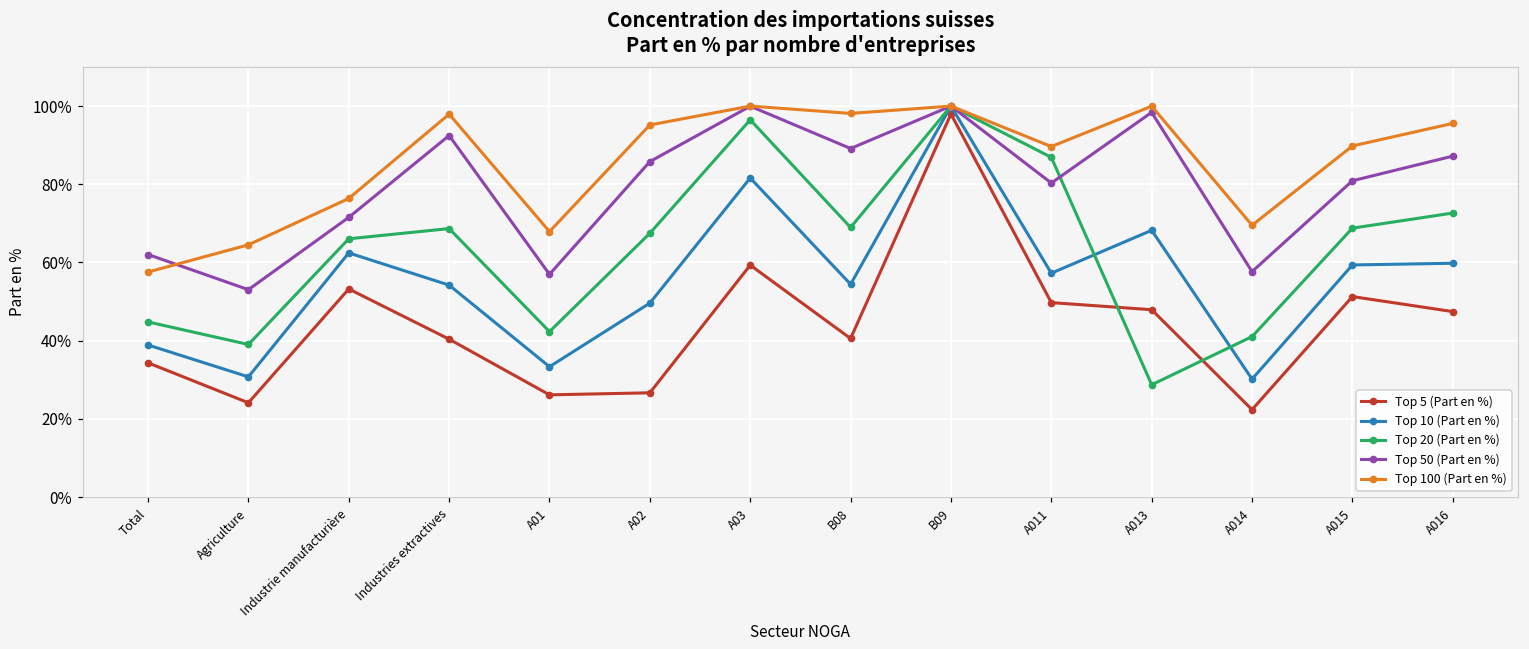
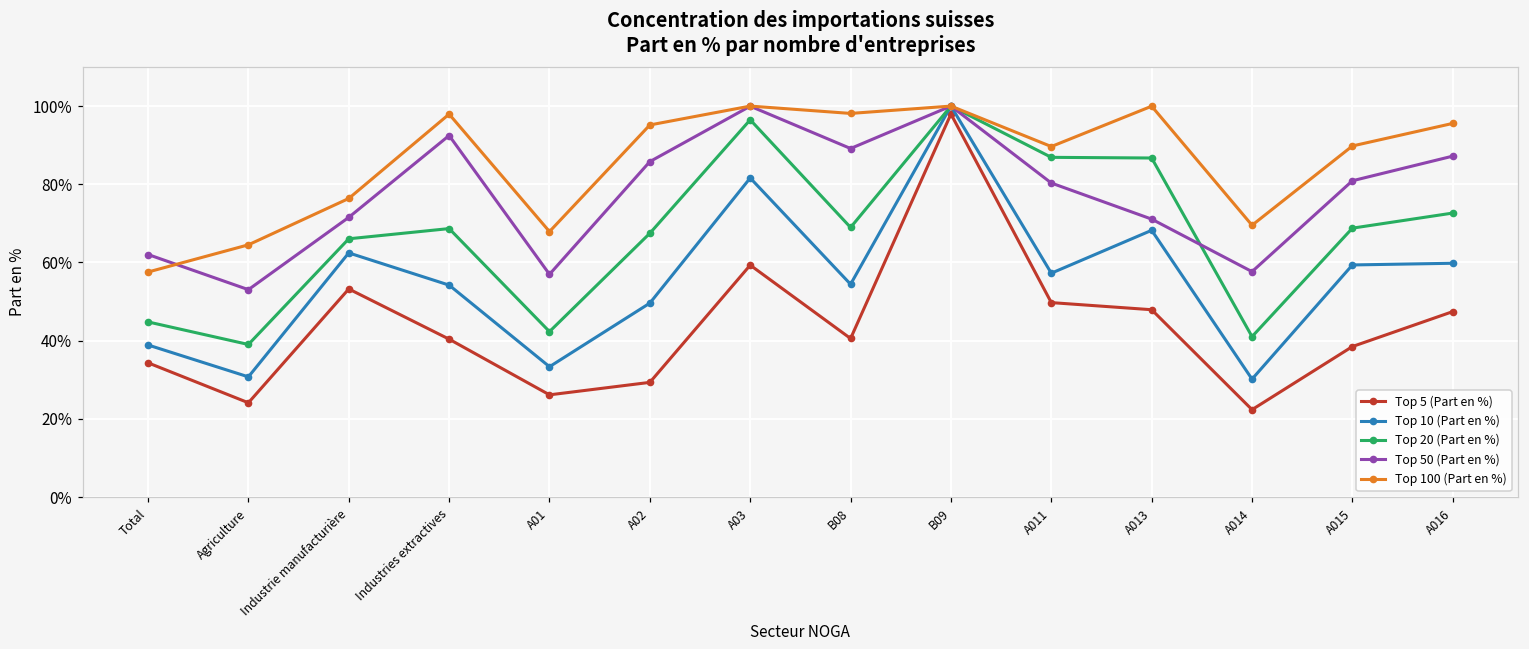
  {
    "Top 5 (Part en %)": {
      "Total": "34%",
      "Agriculture": "24%",
      "Industrie manufacturière": "53%",
      "Industries extractives": "40%",
      "A01": "26%",
-     "A02": "27%",
+     "A02": "29%",
      "A03": "59%",
      "B08": "41%",
      "B09": "98%",
      "A011": "50%",
      "A013": "48%",
      "A014": "22%",
-     "A015": "51%",
+     "A015": "39%",
      "A016": "47%"
    },
    "Top 10 (Part en %)": {
      "Total": "39%",
      "Agriculture": "31%",
      "Industrie manufacturière": "62%",
      "Industries extractives": "54%",
      "A01": "33%",
      "A02": "50%",
      "A03": "82%",
      "B08": "54%",
      "A011": "57%",
      "A013": "68%",
      "A014": "30%",
      "A015": "59%",
      "A016": "60%"
    },
    "Top 20 (Part en %)": {
      "Total": "45%",
      "Agriculture": "39%",
      "Industrie manufacturière": "66%",
      "Industries extractives": "69%",
      "A01": "42%",
      "A02": "67%",
      "A03": "96%",
      "B08": "69%",
      "A011": "87%",
-     "A013": "29%",
+     "A013": "87%",
      "A014": "41%",
      "A015": "69%",
      "A016": "73%"
    },
    "Top 50 (Part en %)": {
      "Total": "62%",
      "Agriculture": "53%",
      "Industrie manufacturière": "72%",
      "Industries extractives": "92%",
      "A01": "57%",
      "A02": "86%",
      "B08": "89%",
      "A011": "80%",
-     "A013": "98%",
+     "A013": "71%",
      "A014": "58%",
      "A015": "81%",
      "A016": "87%"
    },
    "Top 100 (Part en %)": {
      "Total": "58%",
      "Agriculture": "65%",
      "Industrie manufacturière": "76%",
      "Industries extractives": "98%",
      "A01": "68%",
      "A02": "95%",
      "B08": "98%",
      "A011": "90%",
      "A013": "100%",
      "A014": "70%",
      "A015": "90%",
      "A016": "96%"
    }
  }
